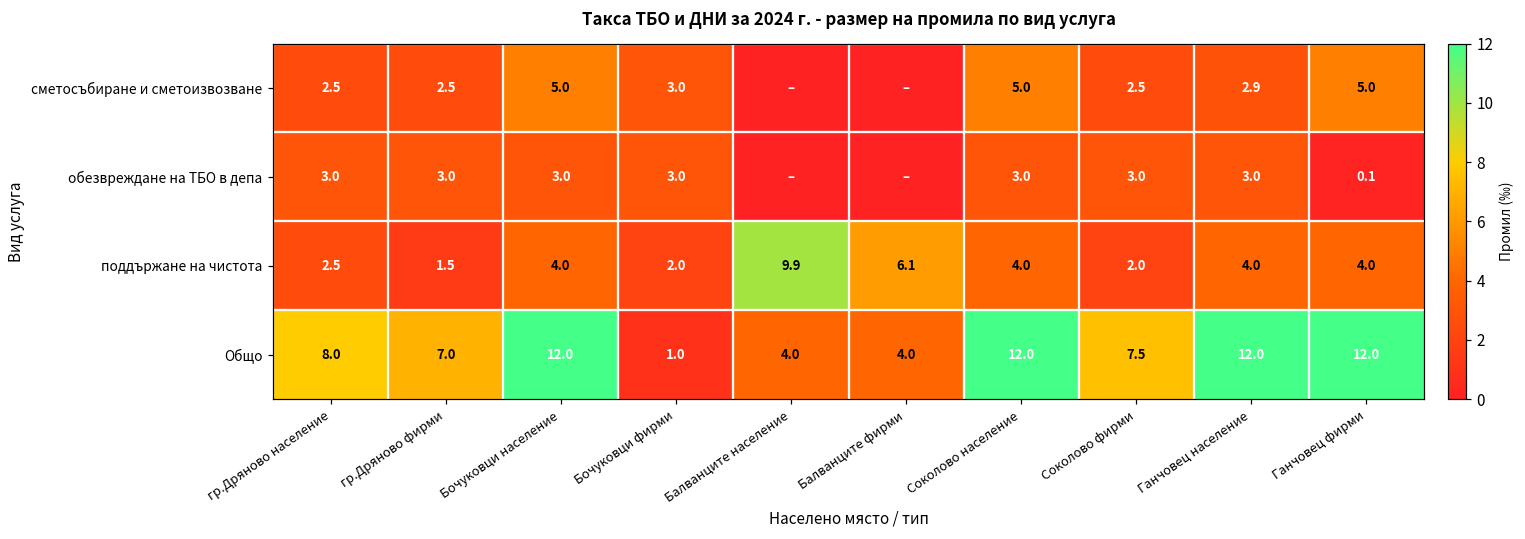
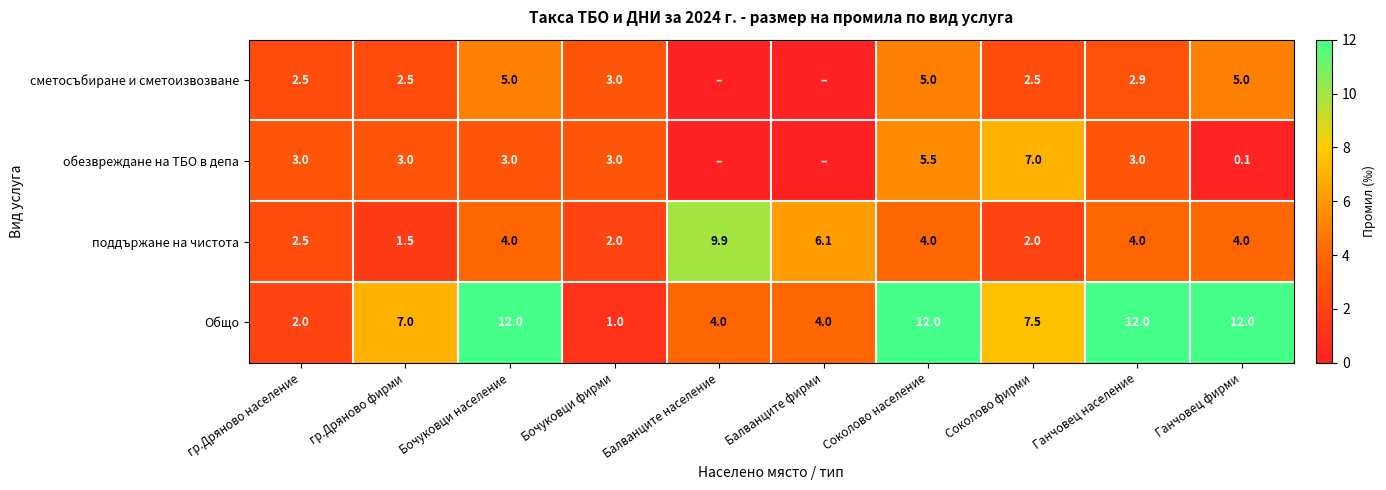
  {
    "сметосъбиране и сметоизвозване": {
      "гр.Дряново население": 2.5,
      "гр.Дряново фирми": 2.5,
      "Бочуковци население": 5.0,
      "Бочуковци фирми": 3.0,
      "Соколово население": 5.0,
      "Соколово фирми": 2.5,
      "Ганчовец население": 2.9,
      "Ганчовец фирми": 5.0
    },
    "обезвреждане на ТБО в депа": {
      "гр.Дряново население": 3.0,
      "гр.Дряново фирми": 3.0,
      "Бочуковци население": 3.0,
      "Бочуковци фирми": 3.0,
-     "Соколово население": 3.0,
-     "Соколово фирми": 3.0,
+     "Соколово население": 5.5,
+     "Соколово фирми": 7.0,
      "Ганчовец население": 3.0,
      "Ганчовец фирми": 0.1
    },
    "поддържане на чистота": {
      "гр.Дряново население": 2.5,
      "гр.Дряново фирми": 1.5,
      "Бочуковци население": 4.0,
      "Бочуковци фирми": 2.0,
      "Балванците население": 9.9,
      "Балванците фирми": 6.1,
      "Соколово население": 4.0,
      "Соколово фирми": 2.0,
      "Ганчовец население": 4.0,
      "Ганчовец фирми": 4.0
    },
    "Общо": {
-     "гр.Дряново население": 8.0,
+     "гр.Дряново население": 2.0,
      "гр.Дряново фирми": 7.0,
      "Бочуковци население": 12.0,
      "Бочуковци фирми": 1.0,
      "Балванците население": 4.0,
      "Балванците фирми": 4.0,
      "Соколово население": 12.0,
      "Соколово фирми": 7.5,
      "Ганчовец население": 12.0,
      "Ганчовец фирми": 12.0
    }
  }
